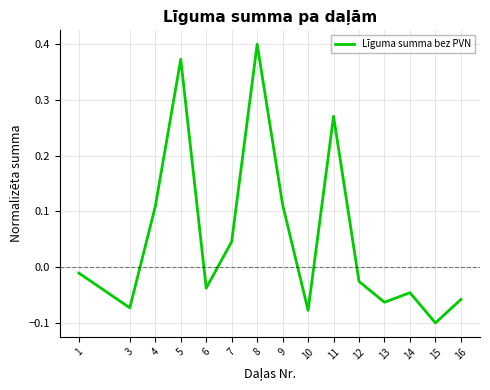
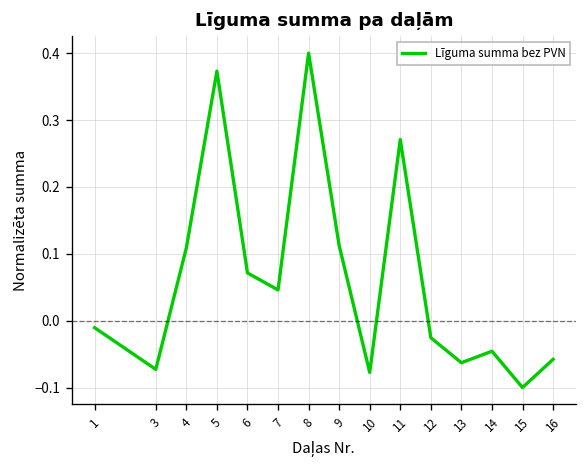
  {
    "1": -0.01,
    "3": -0.07,
    "4": 0.11,
    "5": 0.37,
-   "6": -0.04,
+   "6": 0.07,
    "7": 0.05,
    "8": 0.40,
    "9": 0.11,
    "10": -0.08,
    "11": 0.27,
    "12": -0.03,
    "13": -0.06,
    "14": -0.05,
    "15": -0.10,
    "16": -0.06
  }
